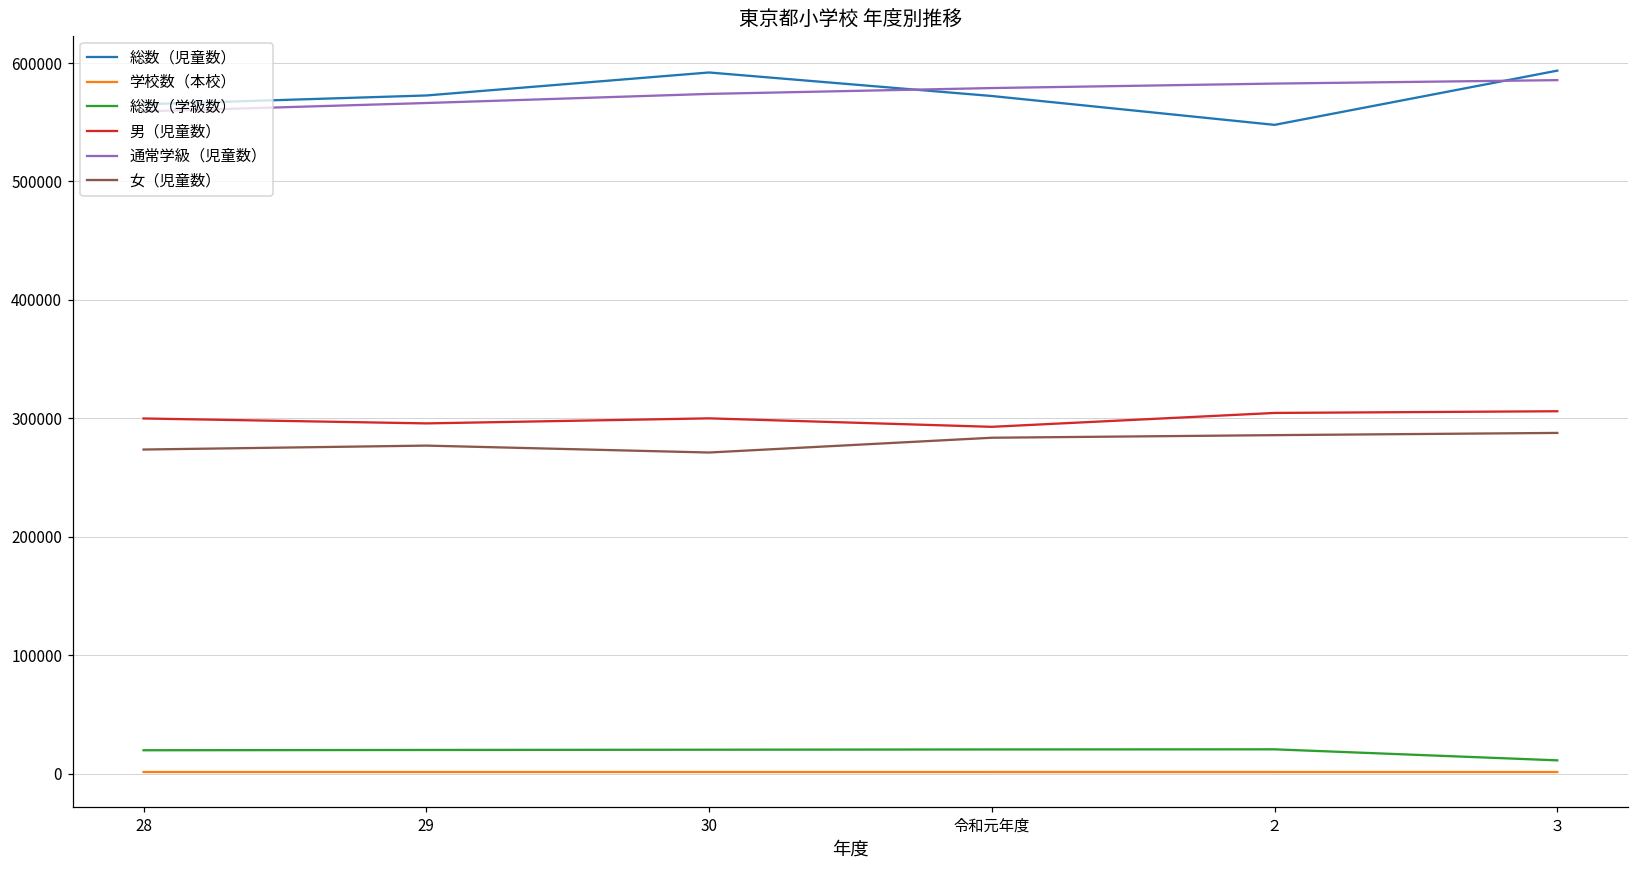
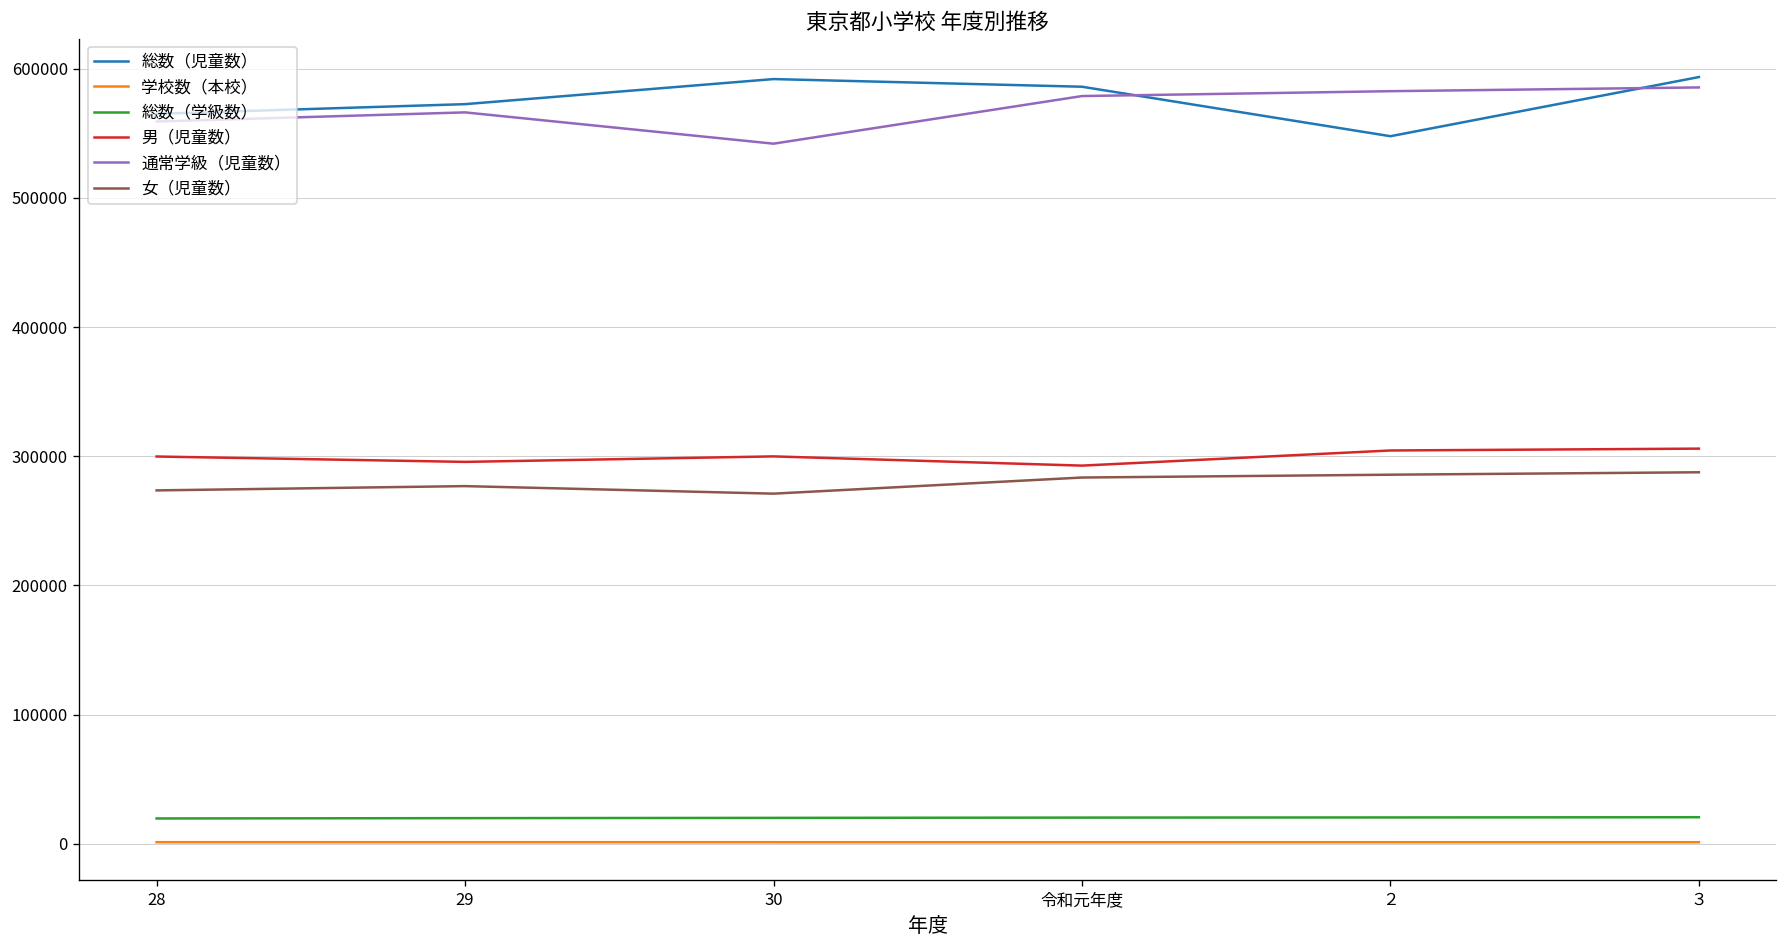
  {
    "総数（児童数）": {
      "29": 573000,
      "30": 592000,
-     "令和元年度": 572000,
+     "令和元年度": 586000,
      "２": 548000,
      "３": 594000
    },
    "学校数（本校）": {
      "28": 1000,
      "29": 1000,
      "30": 1000,
      "令和元年度": 1000,
      "２": 1000,
      "３": 1000
    },
    "総数（学級数）": {
      "28": 20000,
      "29": 20000,
      "30": 20000,
      "令和元年度": 20000,
      "２": 20000,
-     "３": 11000
+     "３": 21000
    },
    "男（児童数）": {
      "28": 300000,
      "29": 296000,
      "30": 300000,
      "令和元年度": 293000,
      "２": 305000,
      "３": 306000
    },
    "通常学級（児童数）": {
      "29": 566000,
-     "30": 574000,
+     "30": 542000,
      "令和元年度": 579000,
      "２": 583000,
      "３": 586000
    },
    "女（児童数）": {
      "28": 274000,
      "29": 277000,
      "30": 271000,
      "令和元年度": 284000,
      "２": 286000,
      "３": 288000
    }
  }
